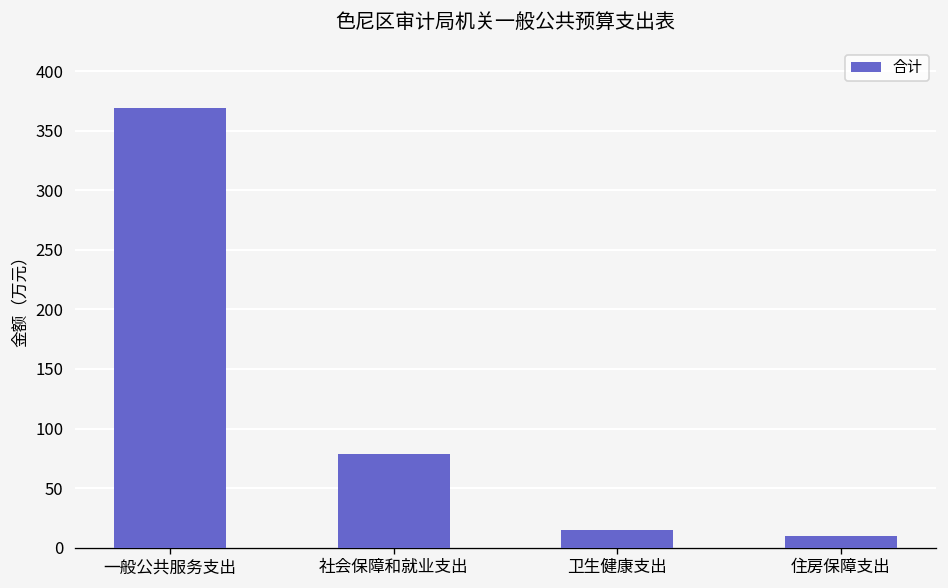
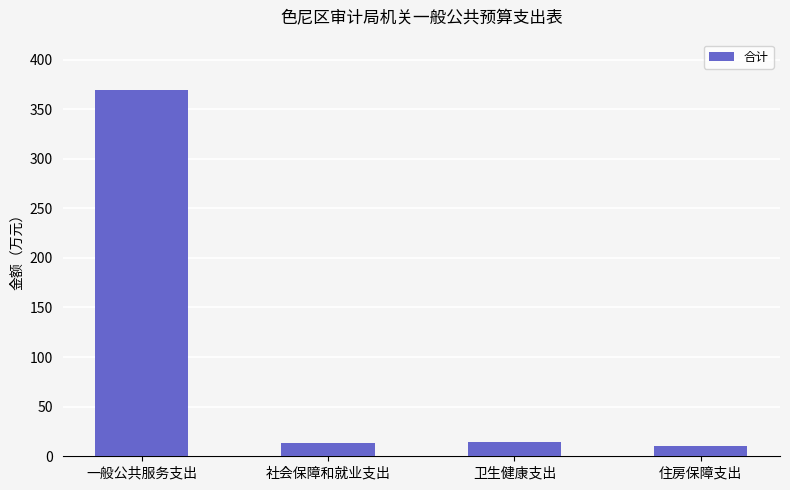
  {
    "一般公共服务支出": 370,
-   "社会保障和就业支出": 80,
+   "社会保障和就业支出": 10,
    "卫生健康支出": 10,
    "住房保障支出": 10
  }
